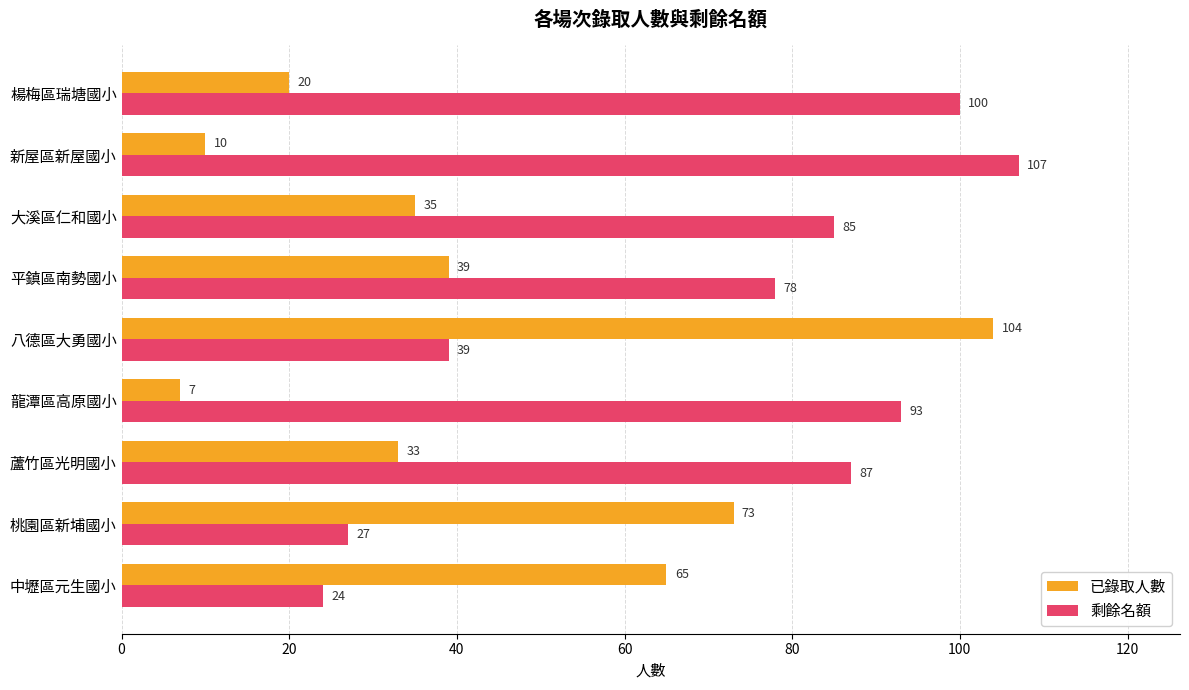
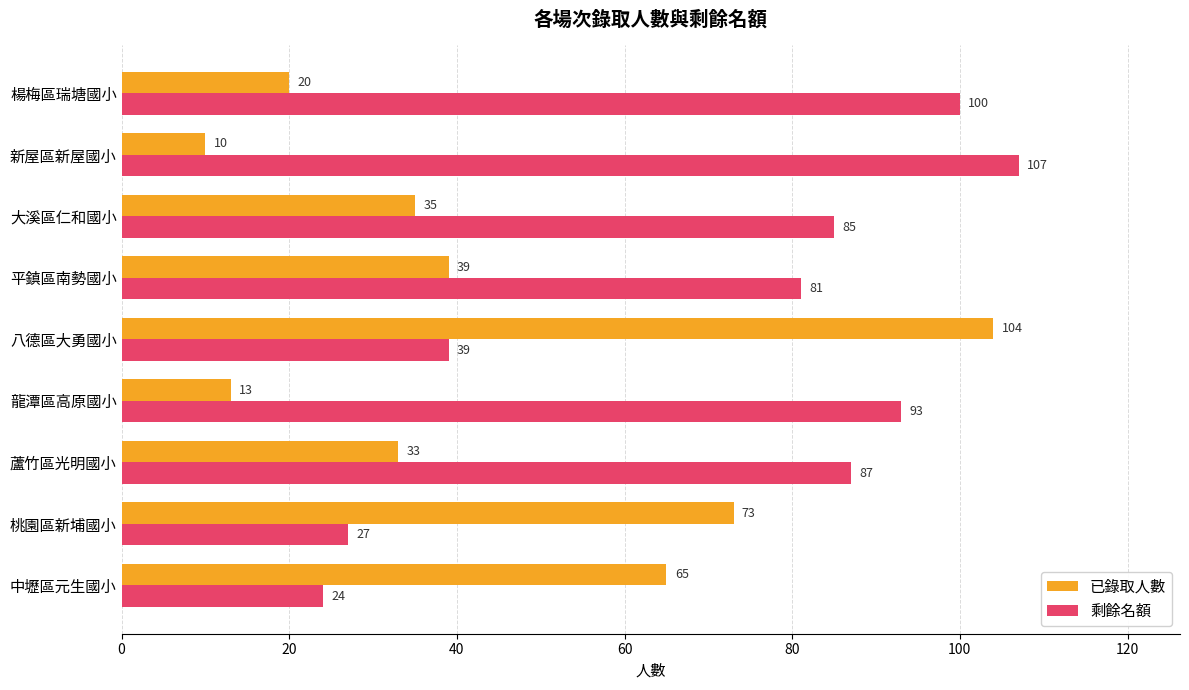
  {
    "已錄取人數": {
      "楊梅區瑞塘國小": 20,
      "新屋區新屋國小": 10,
      "大溪區仁和國小": 35,
      "平鎮區南勢國小": 39,
      "八德區大勇國小": 104,
-     "龍潭區高原國小": 7,
+     "龍潭區高原國小": 13,
      "蘆竹區光明國小": 33,
      "桃園區新埔國小": 73,
      "中壢區元生國小": 65
    },
    "剩餘名額": {
      "楊梅區瑞塘國小": 100,
      "新屋區新屋國小": 107,
      "大溪區仁和國小": 85,
-     "平鎮區南勢國小": 78,
+     "平鎮區南勢國小": 81,
      "八德區大勇國小": 39,
      "龍潭區高原國小": 93,
      "蘆竹區光明國小": 87,
      "桃園區新埔國小": 27,
      "中壢區元生國小": 24
    }
  }
